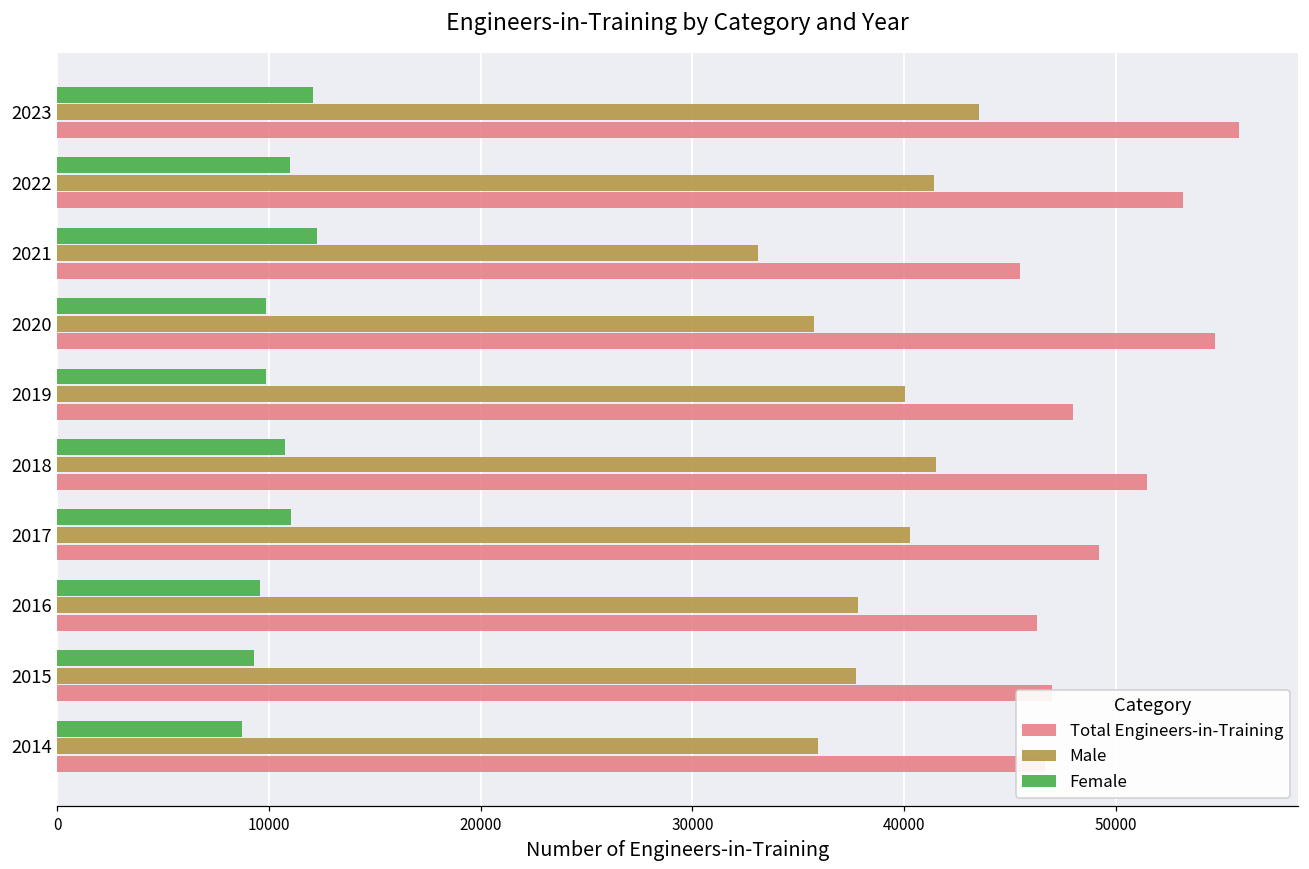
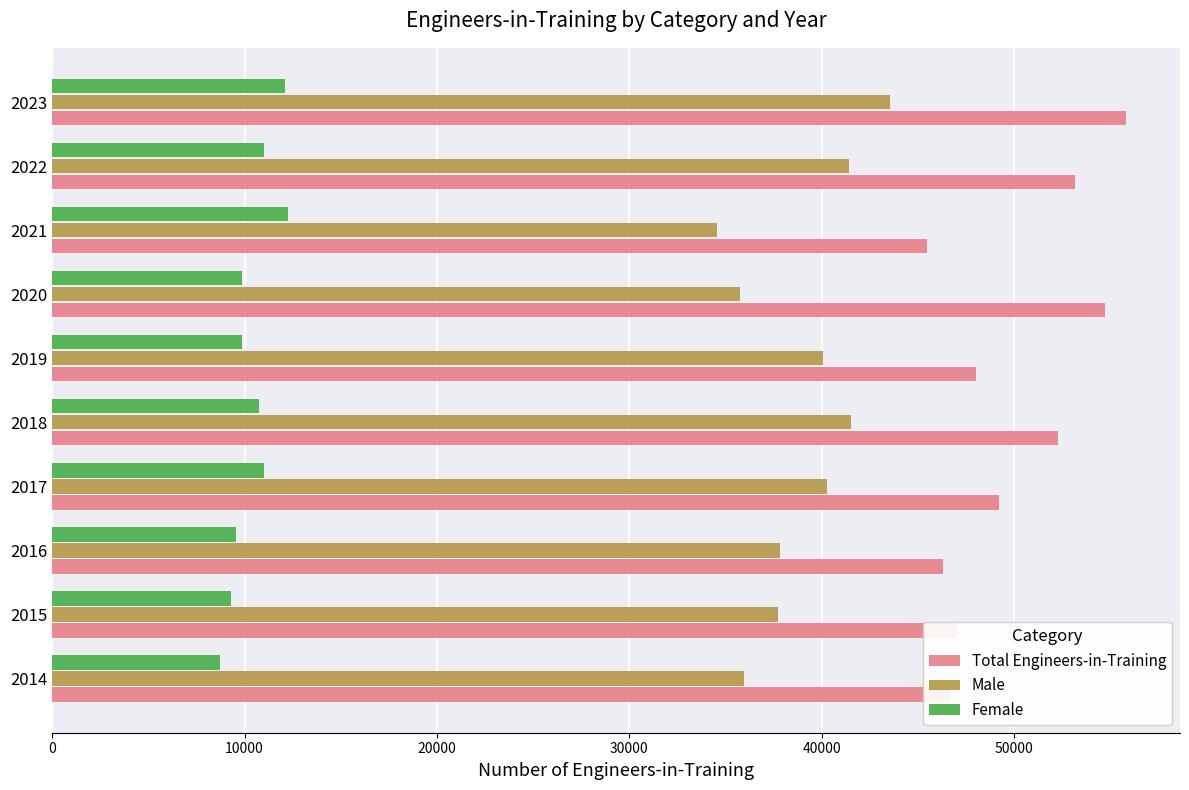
  {
    "Total Engineers-in-Training": {
      "2023": 55800,
      "2022": 53200,
      "2021": 45500,
      "2020": 54700,
      "2019": 48000,
-     "2018": 51500,
+     "2018": 52300,
      "2017": 49200,
      "2016": 46300
    },
    "Male": {
      "2023": 43500,
      "2022": 41400,
-     "2021": 33100,
+     "2021": 34500,
      "2020": 35800,
      "2019": 40100,
      "2018": 41500,
      "2017": 40300,
      "2016": 37800,
      "2015": 37700,
      "2014": 36000
    },
    "Female": {
      "2023": 12100,
      "2022": 11000,
      "2021": 12200,
      "2020": 9900,
      "2019": 9900,
      "2018": 10800,
      "2017": 11000,
      "2016": 9600,
      "2015": 9300,
      "2014": 8700
    }
  }
